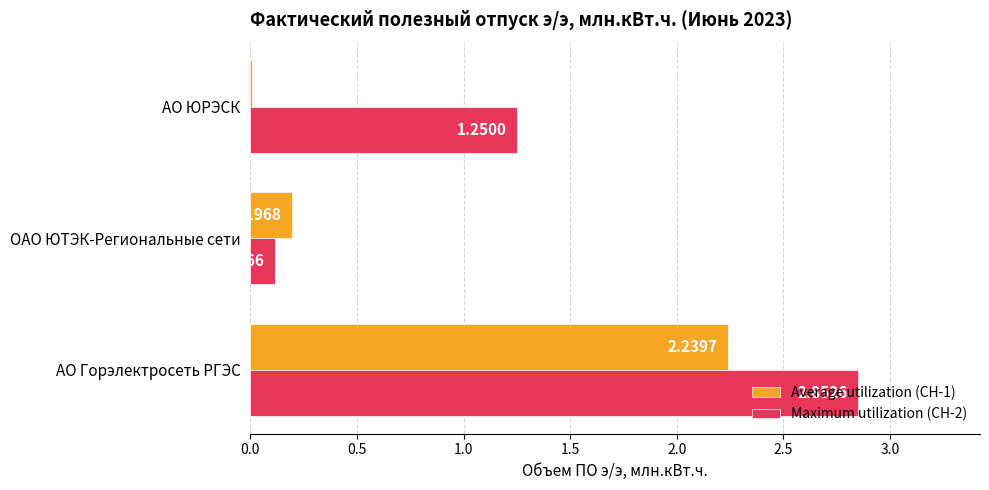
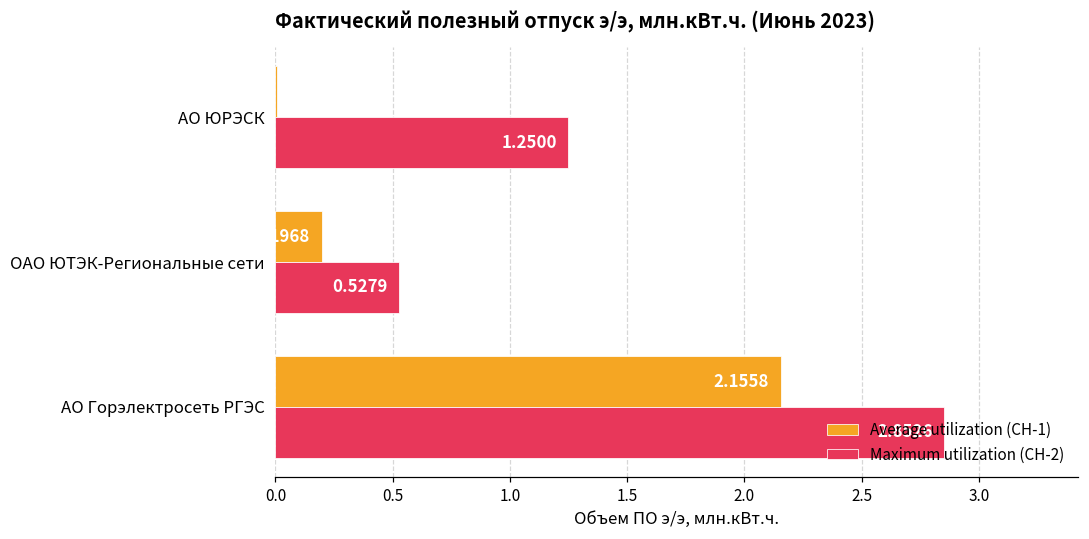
  {
    "Average utilization (СН-1)": {
      "ОАО ЮТЭК-Региональные сети": 0.1968,
-     "АО Горэлектросеть РГЭС": 2.2397
+     "АО Горэлектросеть РГЭС": 2.1558
    },
    "Maximum utilization (СН-2)": {
-     "ОАО ЮТЭК-Региональные сети": 0.12
+     "ОАО ЮТЭК-Региональные сети": 0.53
    }
  }
